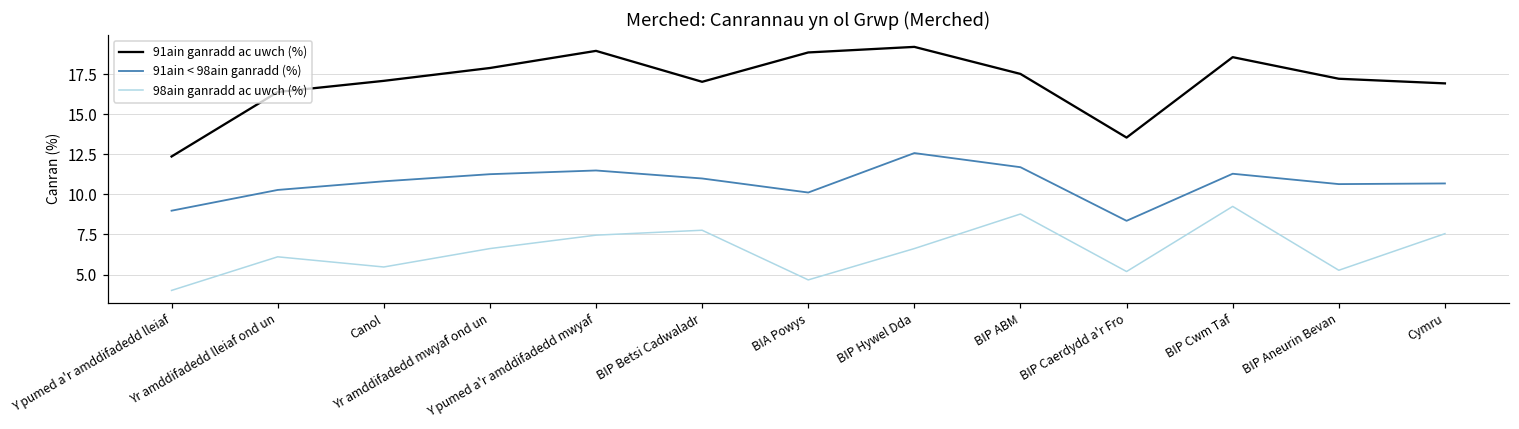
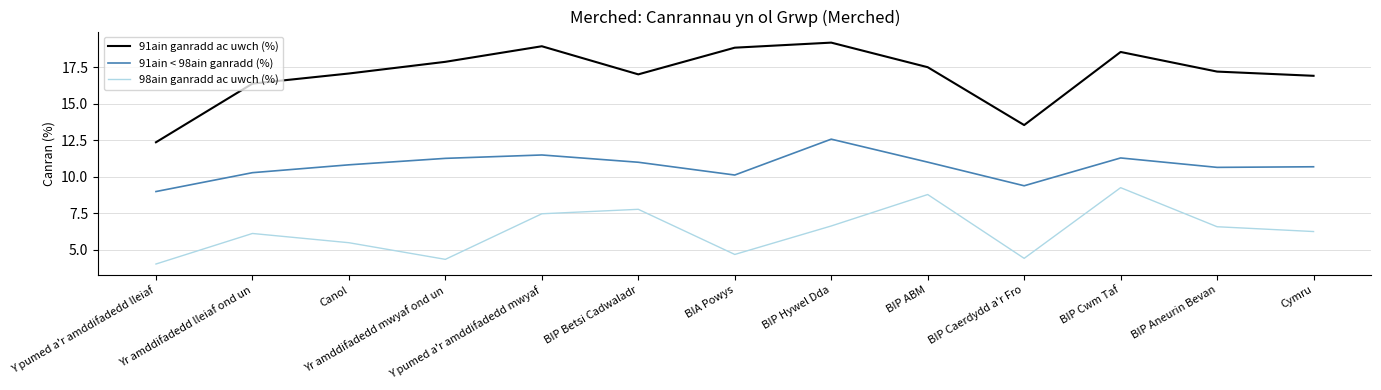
  {
    "91ain ganradd ac uwch (%)": {
      "Y pumed a'r amddifadedd lleiaf": 12.4,
      "Canol": 17.1,
      "Yr amddifadedd mwyaf ond un": 17.9,
      "Y pumed a'r amddifadedd mwyaf": 19.0,
      "BIP Betsi Cadwaladr": 17.0,
      "BIA Powys": 18.9,
      "BIP Hywel Dda": 19.2,
      "BIP ABM": 17.5,
      "BIP Caerdydd a'r Fro": 13.5,
      "BIP Cwm Taf": 18.6,
      "BIP Aneurin Bevan": 17.2,
      "Cymru": 16.9
    },
    "91ain < 98ain ganradd (%)": {
      "Y pumed a'r amddifadedd lleiaf": 9.0,
      "Yr amddifadedd lleiaf ond un": 10.3,
      "Canol": 10.8,
      "Yr amddifadedd mwyaf ond un": 11.3,
      "Y pumed a'r amddifadedd mwyaf": 11.5,
      "BIP Betsi Cadwaladr": 11.0,
      "BIA Powys": 10.1,
      "BIP Hywel Dda": 12.6,
-     "BIP ABM": 11.7,
-     "BIP Caerdydd a'r Fro": 8.4,
+     "BIP ABM": 11.0,
+     "BIP Caerdydd a'r Fro": 9.4,
      "BIP Cwm Taf": 11.3,
      "BIP Aneurin Bevan": 10.6,
      "Cymru": 10.7
    },
    "98ain ganradd ac uwch (%)": {
      "Y pumed a'r amddifadedd lleiaf": 4.0,
      "Yr amddifadedd lleiaf ond un": 6.1,
      "Canol": 5.5,
-     "Yr amddifadedd mwyaf ond un": 6.6,
+     "Yr amddifadedd mwyaf ond un": 4.3,
      "Y pumed a'r amddifadedd mwyaf": 7.5,
      "BIP Betsi Cadwaladr": 7.8,
      "BIA Powys": 4.7,
      "BIP Hywel Dda": 6.6,
      "BIP ABM": 8.8,
-     "BIP Caerdydd a'r Fro": 5.2,
+     "BIP Caerdydd a'r Fro": 4.4,
      "BIP Cwm Taf": 9.3,
-     "BIP Aneurin Bevan": 5.3,
-     "Cymru": 7.6
+     "BIP Aneurin Bevan": 6.6,
+     "Cymru": 6.2
    }
  }
